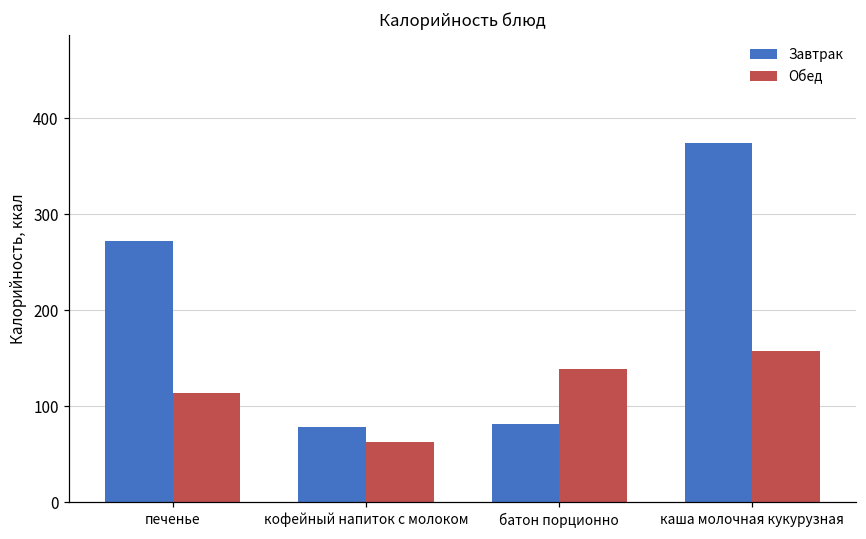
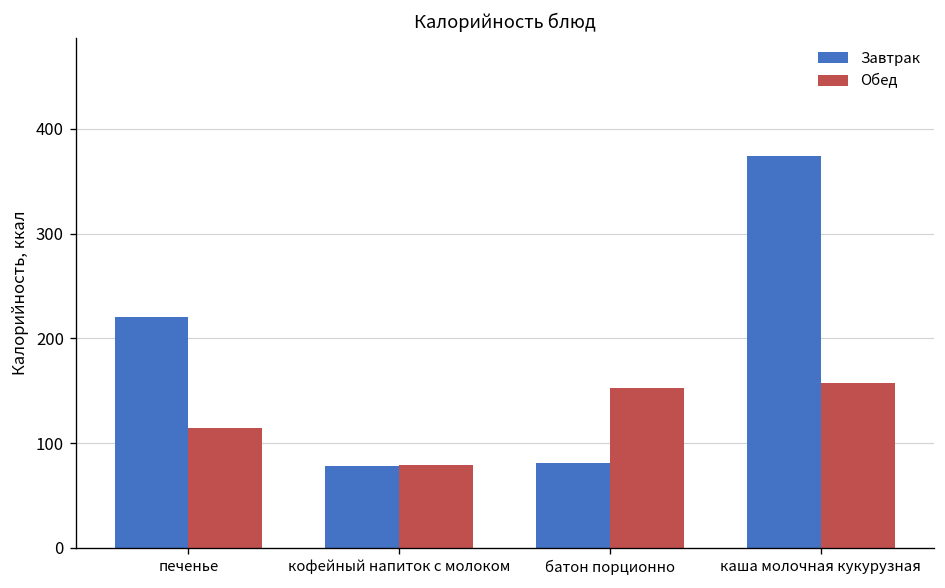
  {
    "Завтрак": {
-     "печенье": 270,
+     "печенье": 220,
      "кофейный напиток с молоком": 80,
      "батон порционно": 80,
      "каша молочная кукурузная": 370
    },
    "Обед": {
      "печенье": 110,
-     "кофейный напиток с молоком": 60,
-     "батон порционно": 140,
+     "кофейный напиток с молоком": 80,
+     "батон порционно": 150,
      "каша молочная кукурузная": 160
    }
  }
